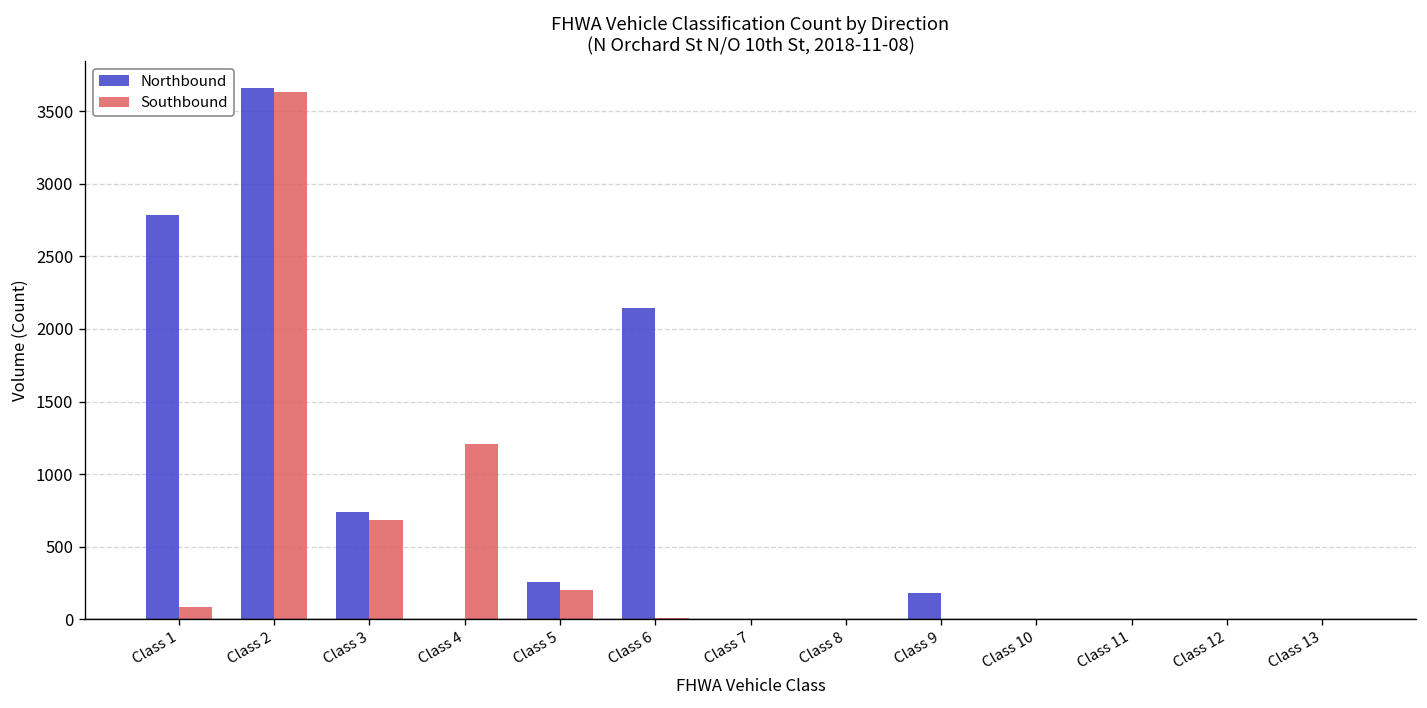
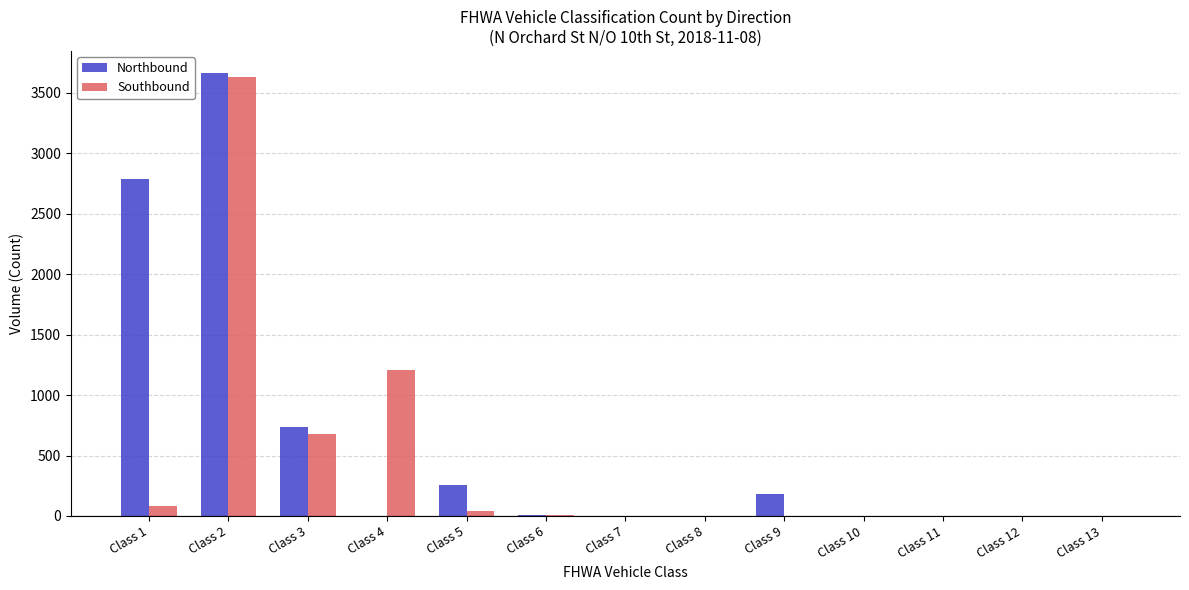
  {
    "Northbound": {
      "Class 1": 2790,
      "Class 2": 3660,
      "Class 3": 740,
      "Class 4": 0,
      "Class 5": 260,
-     "Class 6": 2140,
+     "Class 6": 10,
      "Class 7": 0,
      "Class 8": 0,
      "Class 9": 180,
      "Class 11": 0,
      "Class 13": 0
    },
    "Southbound": {
      "Class 1": 80,
      "Class 2": 3630,
      "Class 3": 680,
      "Class 4": 1210,
-     "Class 5": 200,
+     "Class 5": 40,
      "Class 7": 0,
      "Class 9": 0,
      "Class 10": 0,
      "Class 11": 0,
      "Class 12": 0,
      "Class 13": 0
    }
  }
